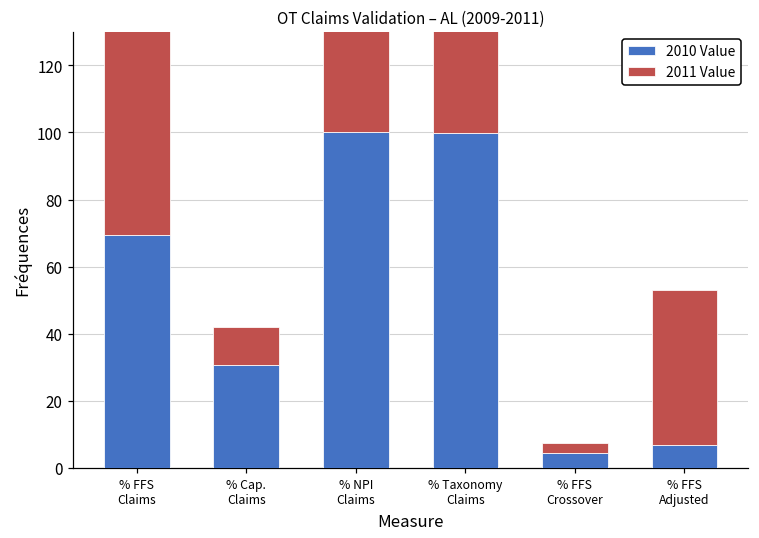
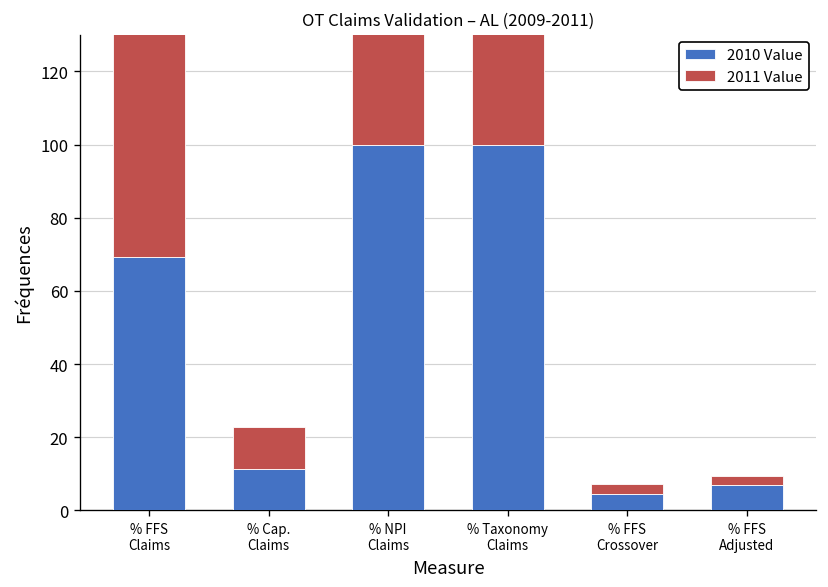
  {
    "2010 Value": {
      "% FFS Claims": 69,
-     "% Cap. Claims": 31,
+     "% Cap. Claims": 11,
      "% NPI Claims": 100,
      "% Taxonomy Claims": 100,
      "% FFS Crossover": 4,
      "% FFS Adjusted": 7
    },
    "2011 Value": {
      "% Cap. Claims": 11,
      "% FFS Crossover": 3,
-     "% FFS Adjusted": 46
+     "% FFS Adjusted": 2
    }
  }
